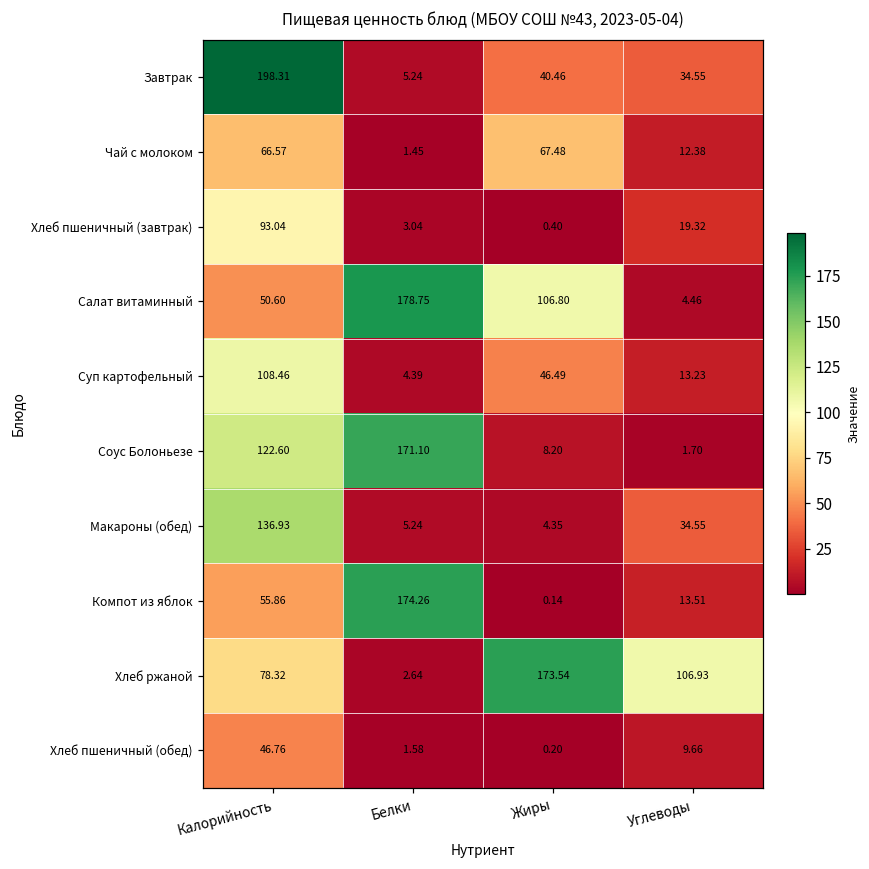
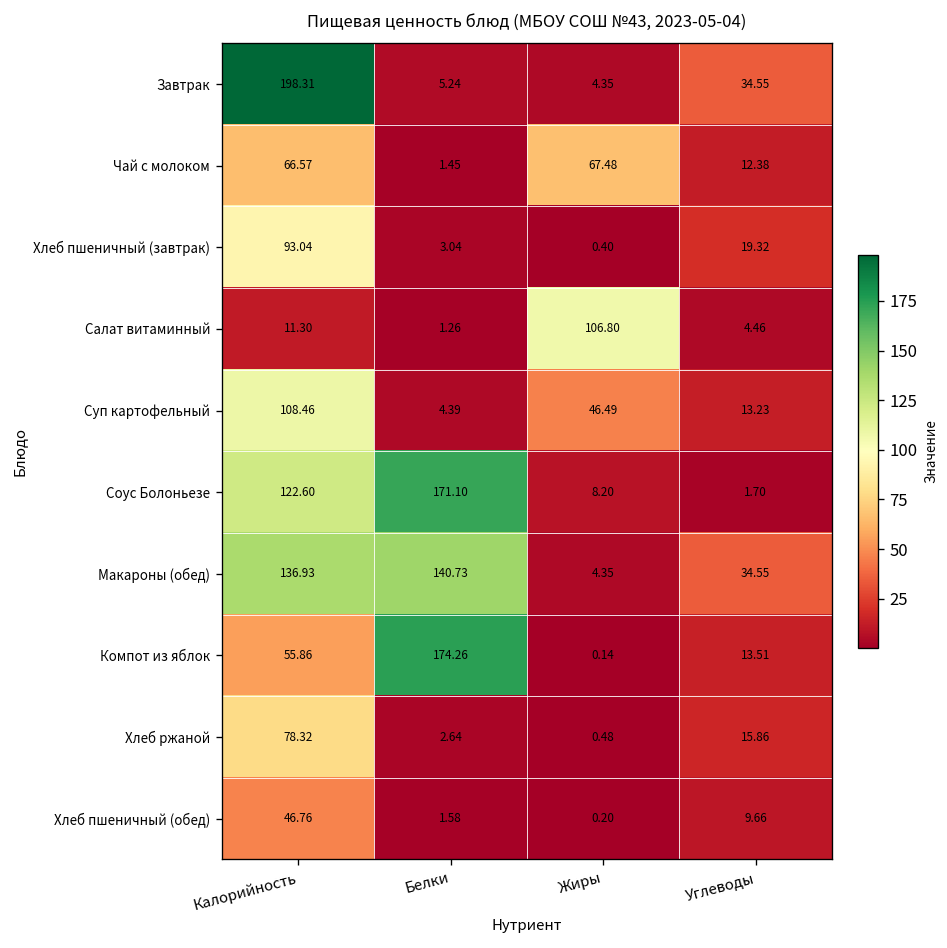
  {
    "Завтрак": {
      "Калорийность": 198.31,
      "Белки": 5.24,
-     "Жиры": 40.46,
+     "Жиры": 4.35,
      "Углеводы": 34.55
    },
    "Чай с молоком": {
      "Калорийность": 66.57,
      "Белки": 1.45,
      "Жиры": 67.48,
      "Углеводы": 12.38
    },
    "Хлеб пшеничный (завтрак)": {
      "Калорийность": 93.04,
      "Белки": 3.04,
      "Жиры": 0.40,
      "Углеводы": 19.32
    },
    "Салат витаминный": {
-     "Калорийность": 50.60,
-     "Белки": 178.75,
+     "Калорийность": 11.30,
+     "Белки": 1.26,
      "Жиры": 106.80,
      "Углеводы": 4.46
    },
    "Суп картофельный": {
      "Калорийность": 108.46,
      "Белки": 4.39,
      "Жиры": 46.49,
      "Углеводы": 13.23
    },
    "Соус Болоньезе": {
      "Калорийность": 122.60,
      "Белки": 171.10,
      "Жиры": 8.20,
      "Углеводы": 1.70
    },
    "Макароны (обед)": {
      "Калорийность": 136.93,
-     "Белки": 5.24,
+     "Белки": 140.73,
      "Жиры": 4.35,
      "Углеводы": 34.55
    },
    "Компот из яблок": {
      "Калорийность": 55.86,
      "Белки": 174.26,
      "Жиры": 0.14,
      "Углеводы": 13.51
    },
    "Хлеб ржаной": {
      "Калорийность": 78.32,
      "Белки": 2.64,
-     "Жиры": 173.54,
-     "Углеводы": 106.93
+     "Жиры": 0.48,
+     "Углеводы": 15.86
    },
    "Хлеб пшеничный (обед)": {
      "Калорийность": 46.76,
      "Белки": 1.58,
      "Жиры": 0.20,
      "Углеводы": 9.66
    }
  }
